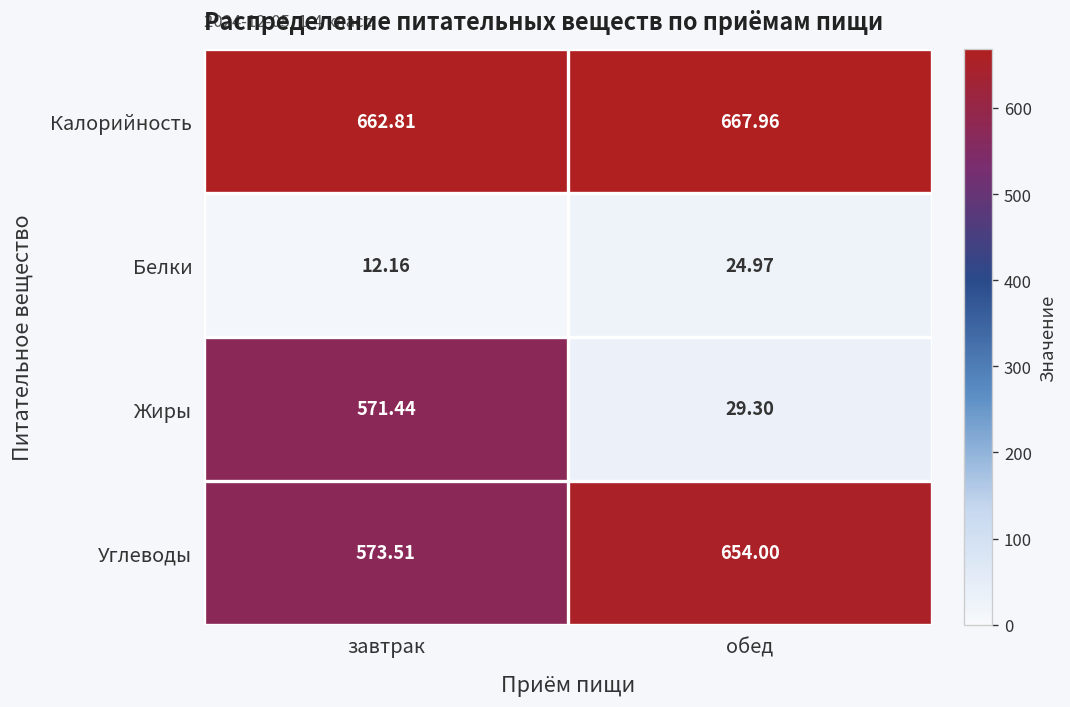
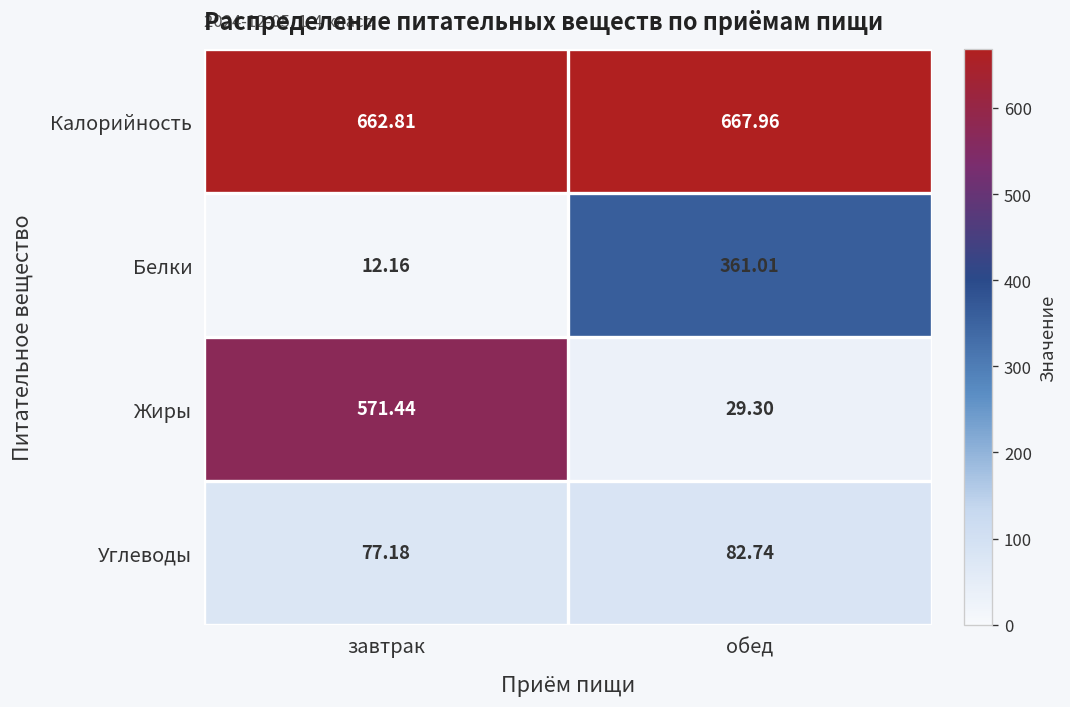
  {
    "Калорийность": {
      "завтрак": 662.81,
      "обед": 667.96
    },
    "Белки": {
      "завтрак": 12.16,
-     "обед": 24.97
+     "обед": 361.01
    },
    "Жиры": {
      "завтрак": 571.44,
      "обед": 29.30
    },
    "Углеводы": {
-     "завтрак": 573.51,
-     "обед": 654.00
+     "завтрак": 77.18,
+     "обед": 82.74
    }
  }
